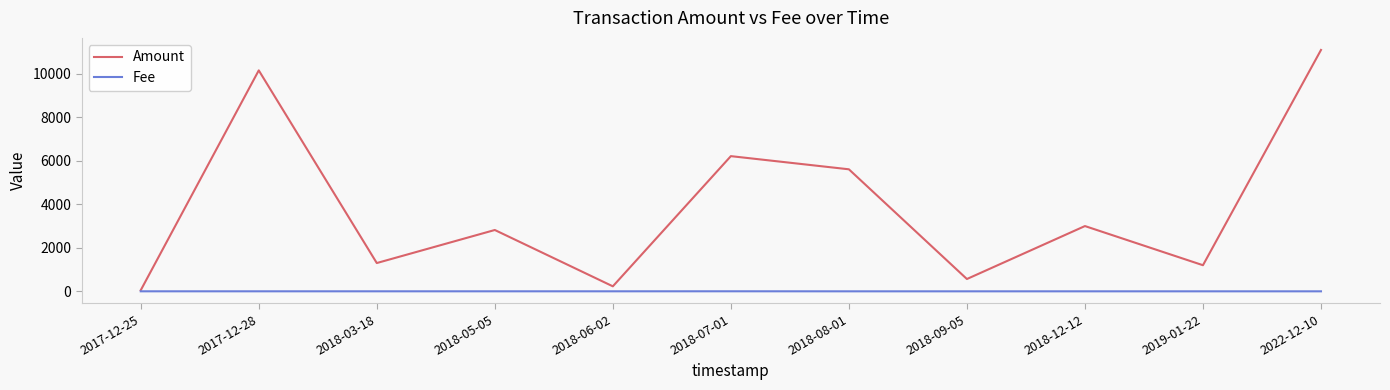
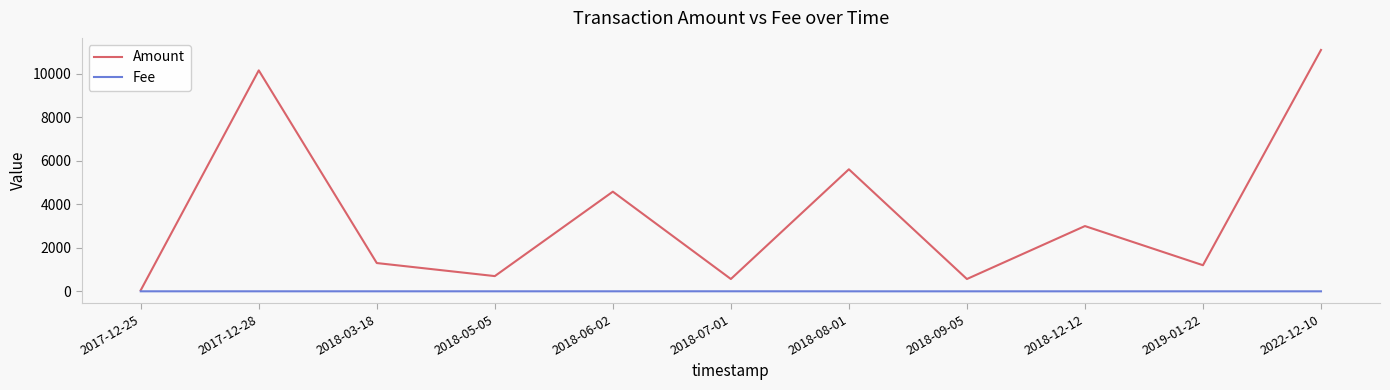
  {
    "Amount": {
      "2017-12-28": 10200,
      "2018-03-18": 1300,
-     "2018-05-05": 2800,
-     "2018-06-02": 200,
-     "2018-07-01": 6200,
+     "2018-05-05": 700,
+     "2018-06-02": 4600,
+     "2018-07-01": 600,
      "2018-08-01": 5600,
      "2018-09-05": 600,
      "2018-12-12": 3000,
      "2019-01-22": 1200,
      "2022-12-10": 11100
    },
    "Fee": {
      "2017-12-28": 0,
      "2018-03-18": 0,
      "2018-05-05": 0,
      "2018-06-02": 0,
      "2018-07-01": 0,
      "2018-08-01": 0,
      "2018-09-05": 0,
      "2018-12-12": 0,
      "2019-01-22": 0,
      "2022-12-10": 0
    }
  }
